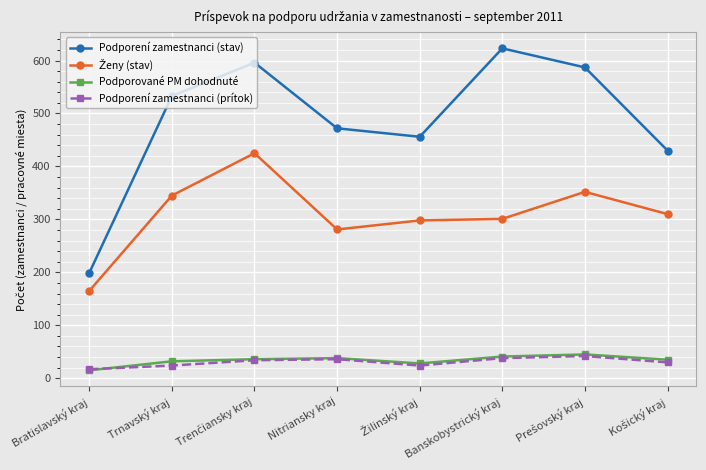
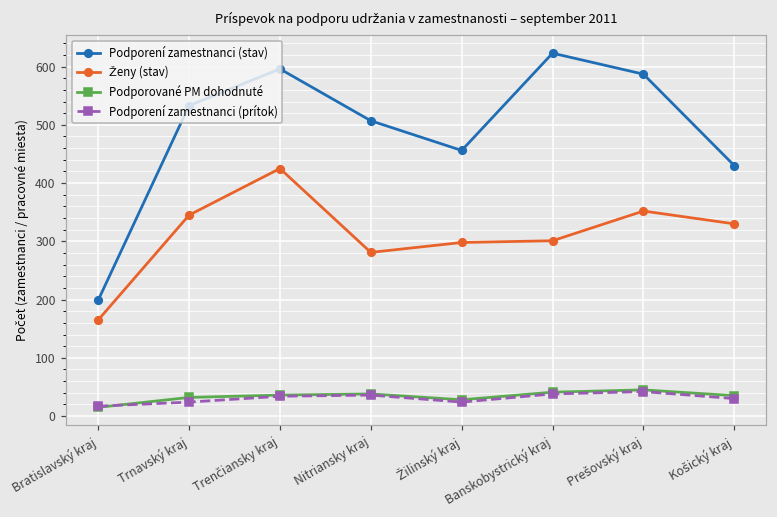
  {
    "Podporení zamestnanci (stav)": {
      "Bratislavský kraj": 200,
-     "Nitriansky kraj": 470,
+     "Nitriansky kraj": 510,
      "Žilinský kraj": 460,
      "Banskobystrický kraj": 620,
      "Prešovský kraj": 590,
      "Košický kraj": 430
    },
    "Ženy (stav)": {
      "Bratislavský kraj": 170,
      "Trnavský kraj": 350,
      "Trenčiansky kraj": 430,
      "Nitriansky kraj": 280,
      "Žilinský kraj": 300,
      "Banskobystrický kraj": 300,
      "Prešovský kraj": 350,
-     "Košický kraj": 310
+     "Košický kraj": 330
    },
    "Podporované PM dohodnuté": {
      "Trnavský kraj": 30,
      "Košický kraj": 40
    },
    "Podporení zamestnanci (prítok)": {
      "Trnavský kraj": 20,
      "Košický kraj": 30
    }
  }
